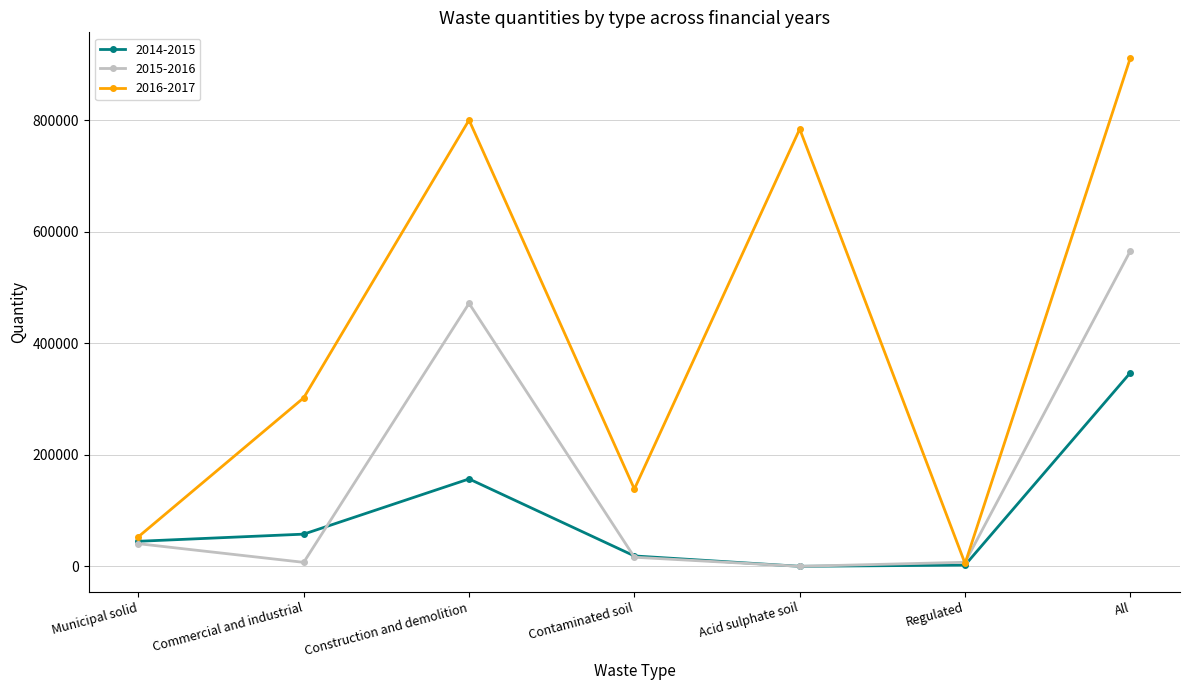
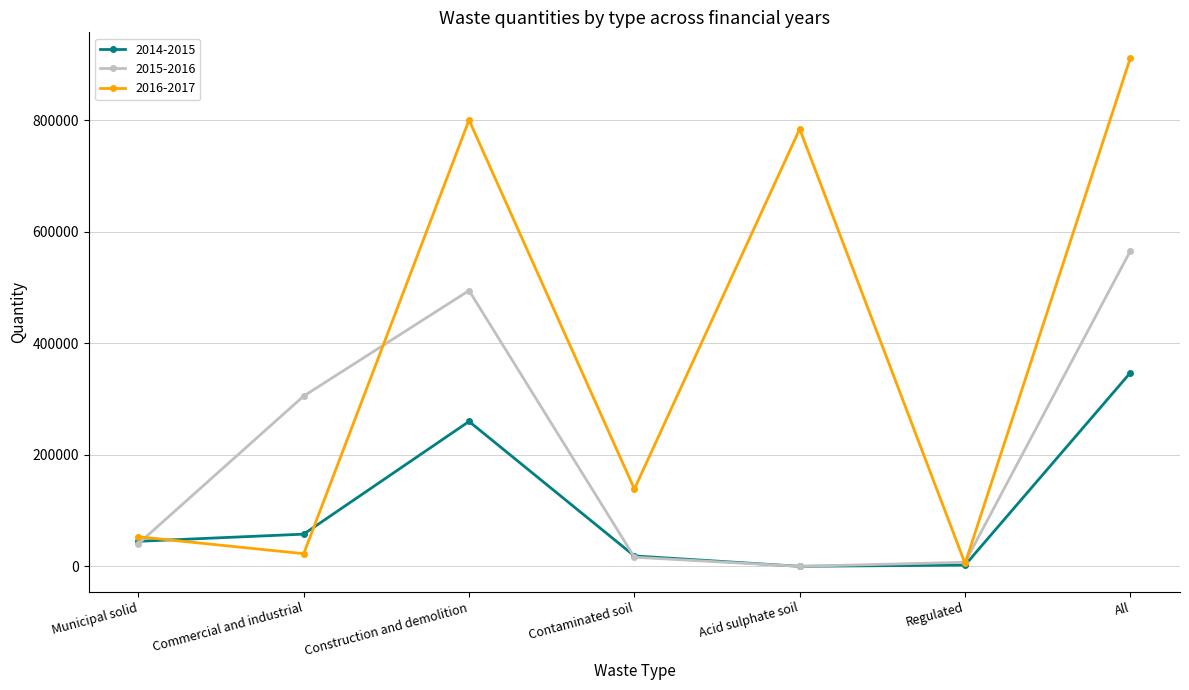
  {
    "2014-2015": {
      "Commercial and industrial": 60000,
-     "Construction and demolition": 160000,
+     "Construction and demolition": 260000,
      "All": 350000
    },
    "2015-2016": {
-     "Commercial and industrial": 10000,
-     "Construction and demolition": 470000,
+     "Commercial and industrial": 310000,
+     "Construction and demolition": 490000,
      "All": 570000
    },
    "2016-2017": {
      "Municipal solid": 50000,
-     "Commercial and industrial": 300000,
+     "Commercial and industrial": 20000,
      "Construction and demolition": 800000,
      "Contaminated soil": 140000,
      "Acid sulphate soil": 780000,
      "All": 910000
    }
  }
